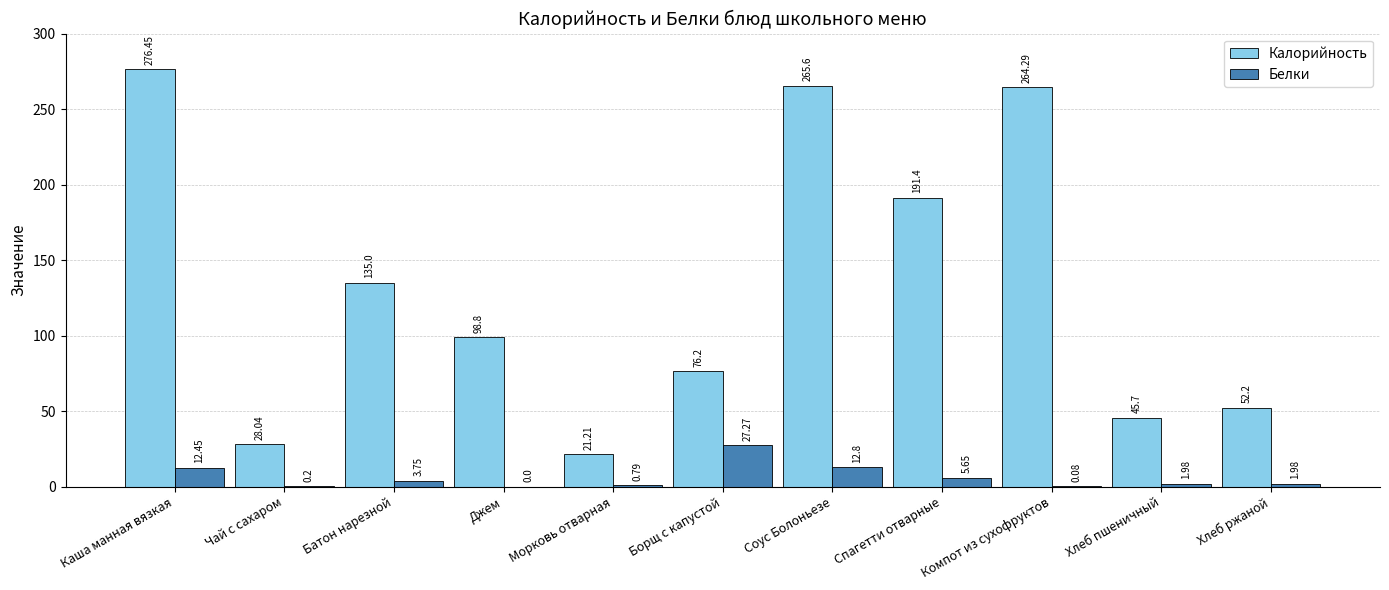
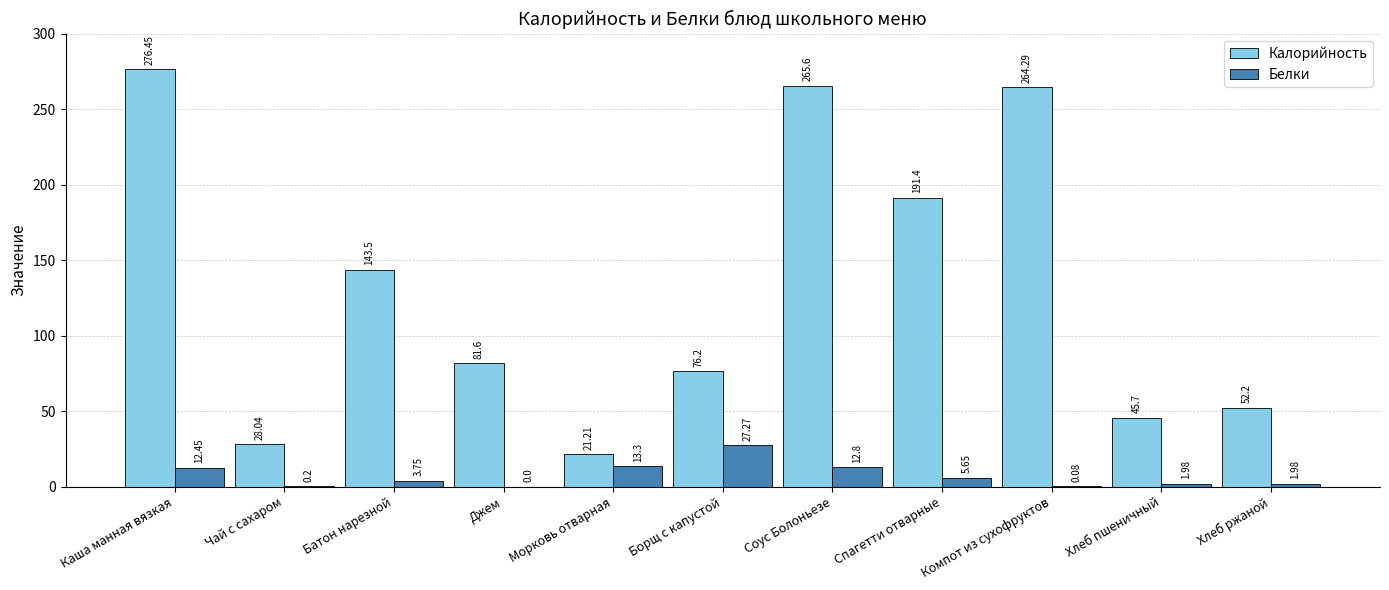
  {
    "Калорийность": {
      "Каша манная вязкая": 276.45,
      "Чай с сахаром": 28.04,
-     "Батон нарезной": 135.0,
-     "Джем": 98.8,
+     "Батон нарезной": 143.5,
+     "Джем": 81.6,
      "Морковь отварная": 21.21,
      "Борщ с капустой": 76.2,
      "Соус Болоньезе": 265.6,
      "Спагетти отварные": 191.4,
      "Компот из сухофруктов": 264.29,
      "Хлеб пшеничный": 45.7,
      "Хлеб ржаной": 52.2
    },
    "Белки": {
      "Каша манная вязкая": 12.45,
      "Чай с сахаром": 0.2,
      "Батон нарезной": 3.75,
      "Джем": 0.0,
-     "Морковь отварная": 0.79,
+     "Морковь отварная": 13.3,
      "Борщ с капустой": 27.27,
      "Соус Болоньезе": 12.8,
      "Спагетти отварные": 5.65,
      "Компот из сухофруктов": 0.08,
      "Хлеб пшеничный": 1.98,
      "Хлеб ржаной": 1.98
    }
  }
